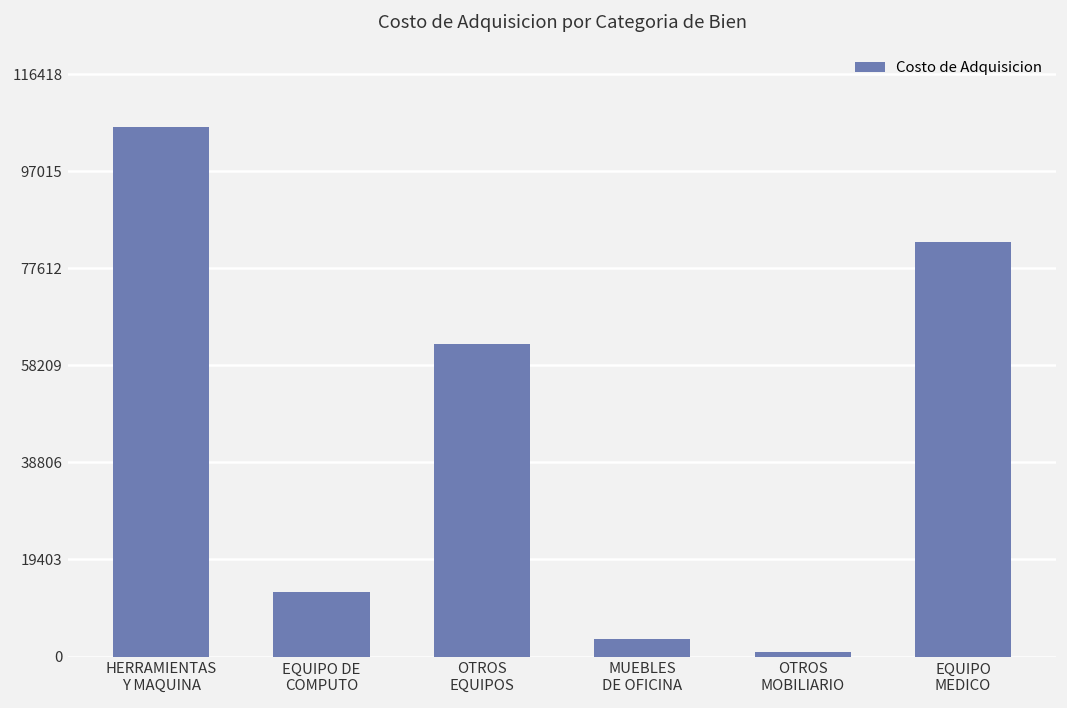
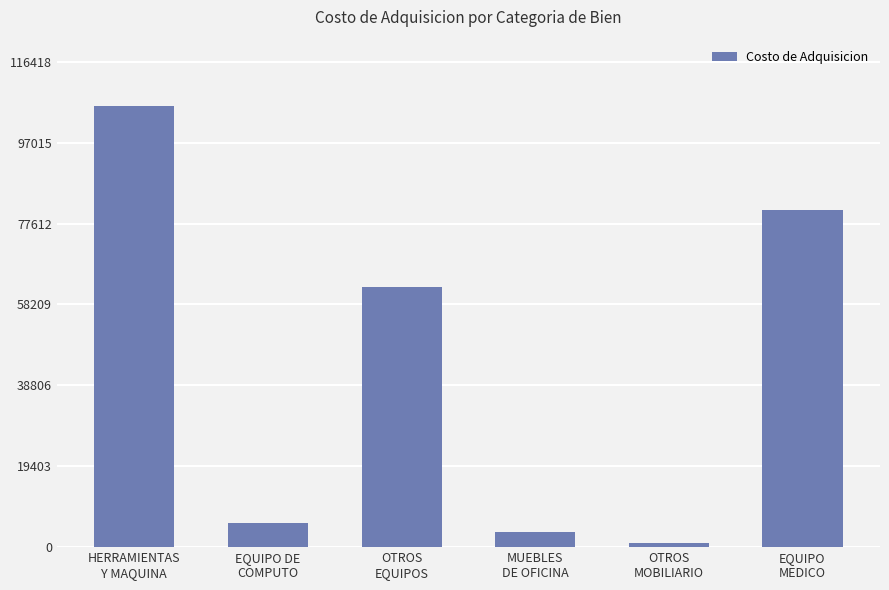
  {
    "HERRAMIENTAS Y MAQUINA": 106000,
-   "EQUIPO DE COMPUTO": 13000,
+   "EQUIPO DE COMPUTO": 6000,
    "OTROS EQUIPOS": 62000,
    "MUEBLES DE OFICINA": 4000,
    "OTROS MOBILIARIO": 1000,
-   "EQUIPO MEDICO": 83000
+   "EQUIPO MEDICO": 81000
  }
